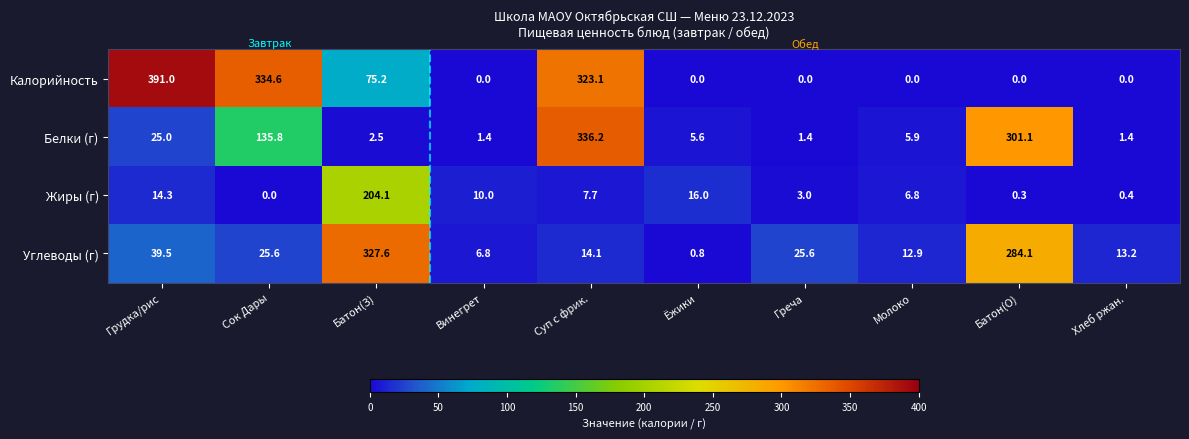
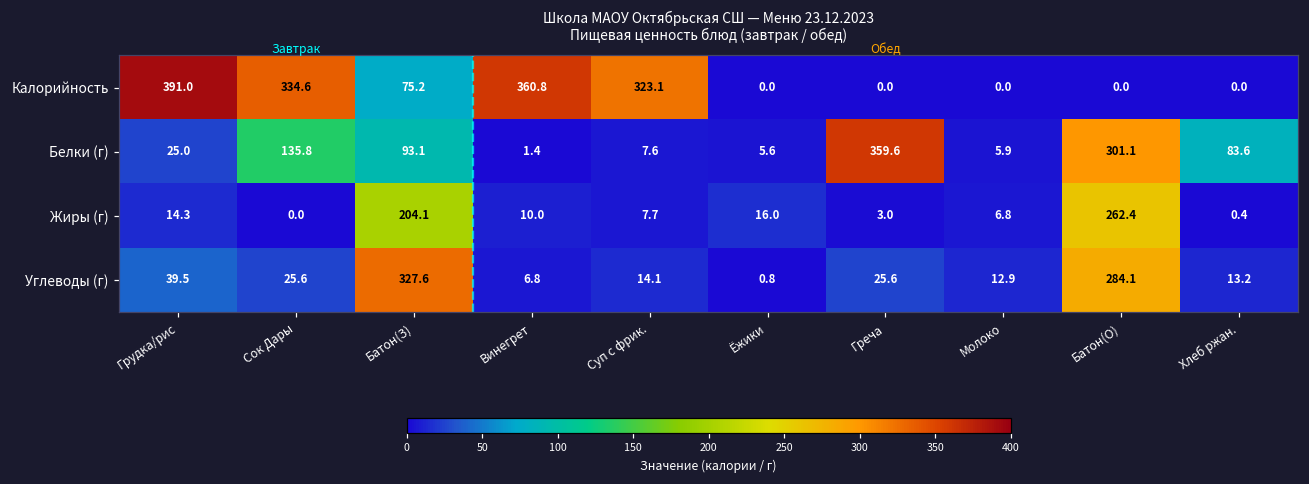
  {
    "Калорийность": {
      "Грудка/рис": 391.0,
      "Сок Дары": 334.6,
      "Батон(З)": 75.2,
-     "Винегрет": 0.0,
+     "Винегрет": 360.8,
      "Суп с фрик.": 323.1,
      "Ёжики": 0.0,
      "Греча": 0.0,
      "Молоко": 0.0,
      "Батон(О)": 0.0,
      "Хлеб ржан.": 0.0
    },
    "Белки (г)": {
      "Грудка/рис": 25.0,
      "Сок Дары": 135.8,
-     "Батон(З)": 2.5,
+     "Батон(З)": 93.1,
      "Винегрет": 1.4,
-     "Суп с фрик.": 336.2,
+     "Суп с фрик.": 7.6,
      "Ёжики": 5.6,
-     "Греча": 1.4,
+     "Греча": 359.6,
      "Молоко": 5.9,
      "Батон(О)": 301.1,
-     "Хлеб ржан.": 1.4
+     "Хлеб ржан.": 83.6
    },
    "Жиры (г)": {
      "Грудка/рис": 14.3,
      "Сок Дары": 0.0,
      "Батон(З)": 204.1,
      "Винегрет": 10.0,
      "Суп с фрик.": 7.7,
      "Ёжики": 16.0,
      "Греча": 3.0,
      "Молоко": 6.8,
-     "Батон(О)": 0.3,
+     "Батон(О)": 262.4,
      "Хлеб ржан.": 0.4
    },
    "Углеводы (г)": {
      "Грудка/рис": 39.5,
      "Сок Дары": 25.6,
      "Батон(З)": 327.6,
      "Винегрет": 6.8,
      "Суп с фрик.": 14.1,
      "Ёжики": 0.8,
      "Греча": 25.6,
      "Молоко": 12.9,
      "Батон(О)": 284.1,
      "Хлеб ржан.": 13.2
    }
  }
